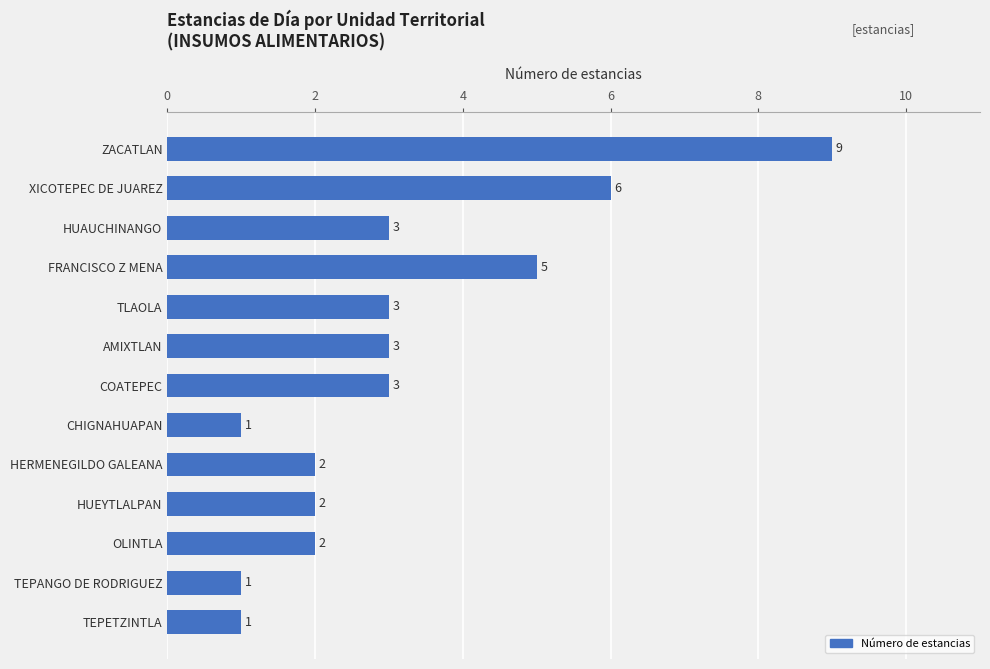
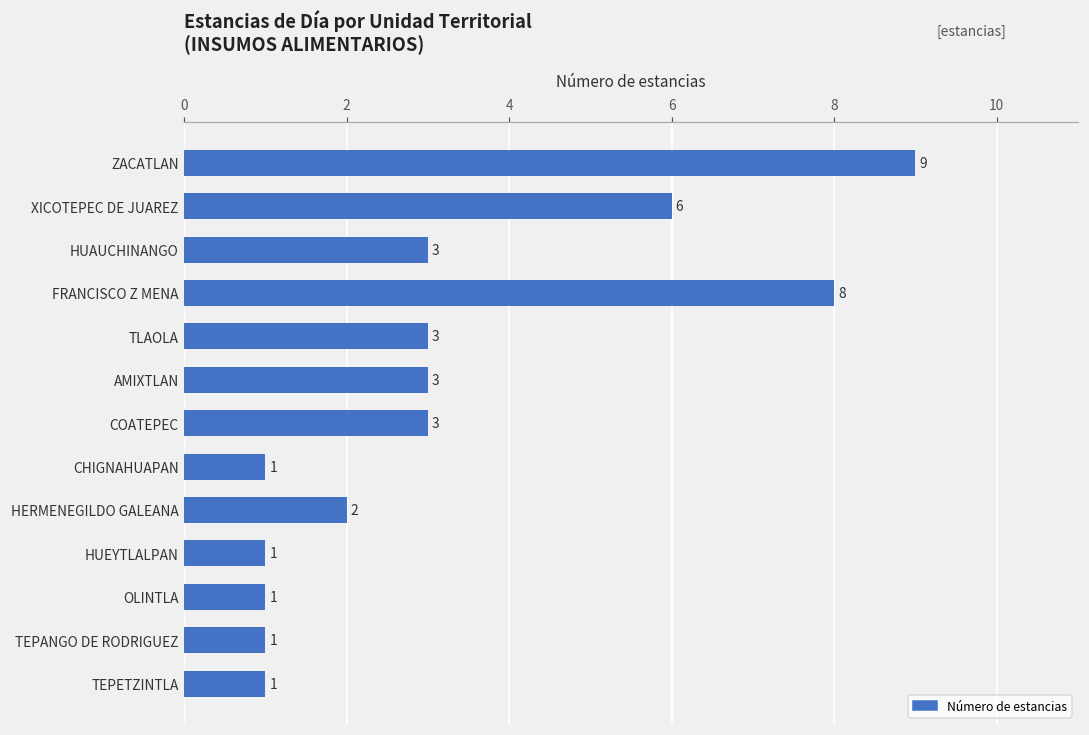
  {
    "ZACATLAN": 9,
    "XICOTEPEC DE JUAREZ": 6,
    "HUAUCHINANGO": 3,
-   "FRANCISCO Z MENA": 5,
+   "FRANCISCO Z MENA": 8,
    "TLAOLA": 3,
    "AMIXTLAN": 3,
    "COATEPEC": 3,
    "CHIGNAHUAPAN": 1,
    "HERMENEGILDO GALEANA": 2,
-   "HUEYTLALPAN": 2,
-   "OLINTLA": 2,
+   "HUEYTLALPAN": 1,
+   "OLINTLA": 1,
    "TEPANGO DE RODRIGUEZ": 1,
    "TEPETZINTLA": 1
  }
